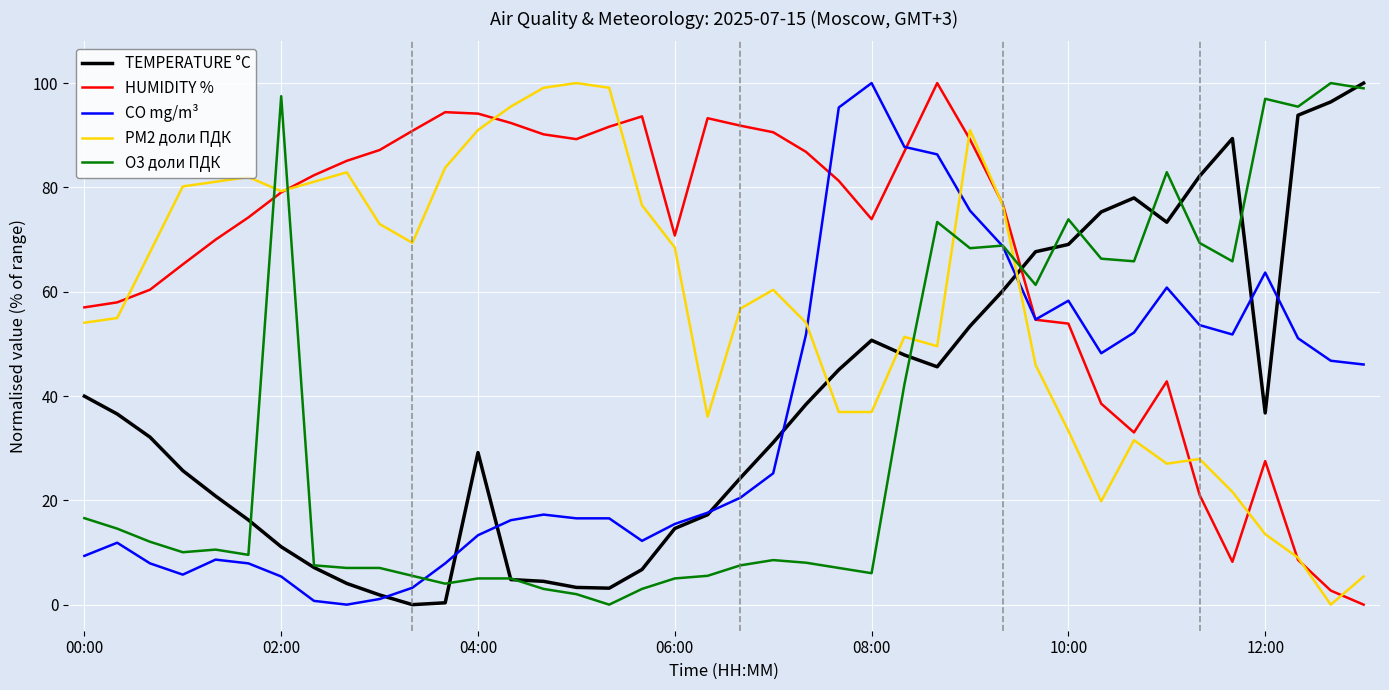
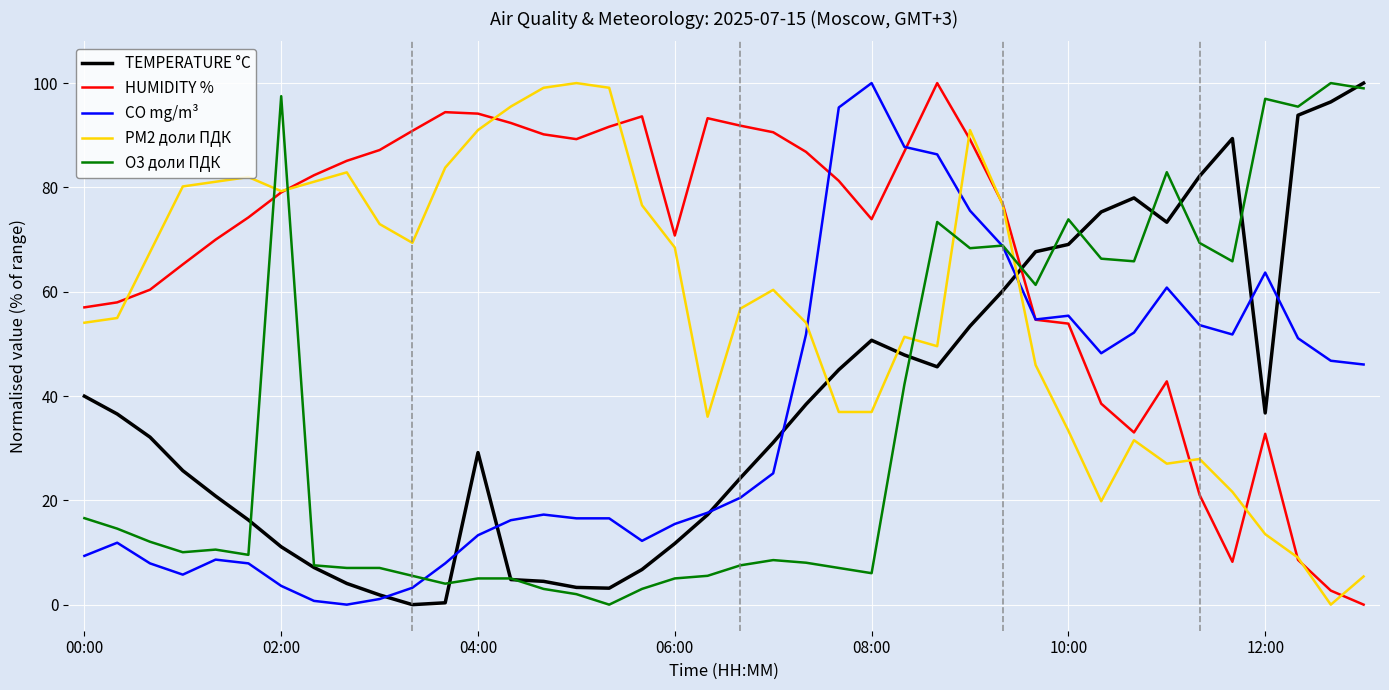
  {
    "TEMPERATURE °C": {
      "00:00": 40,
      "02:00": 11,
      "04:00": 29,
-     "06:00": 15,
+     "06:00": 12,
      "08:00": 51,
      "10:00": 69,
      "12:00": 37
    },
    "HUMIDITY %": {
      "00:00": 57,
      "04:00": 94,
      "06:00": 71,
      "08:00": 74,
      "10:00": 54,
-     "12:00": 28
+     "12:00": 33
    },
    "CO mg/m³": {
      "00:00": 9,
-     "02:00": 5,
+     "02:00": 4,
      "04:00": 13,
      "06:00": 15,
      "08:00": 100,
-     "10:00": 58,
+     "10:00": 55,
      "12:00": 64
    },
    "PM2 доли ПДК": {
      "00:00": 54,
      "04:00": 91,
      "06:00": 68,
      "08:00": 37,
      "10:00": 33,
      "12:00": 14
    },
    "O3 доли ПДК": {
      "00:00": 17,
      "02:00": 97,
      "04:00": 5,
      "06:00": 5,
      "08:00": 6,
      "10:00": 74,
      "12:00": 97
    }
  }
